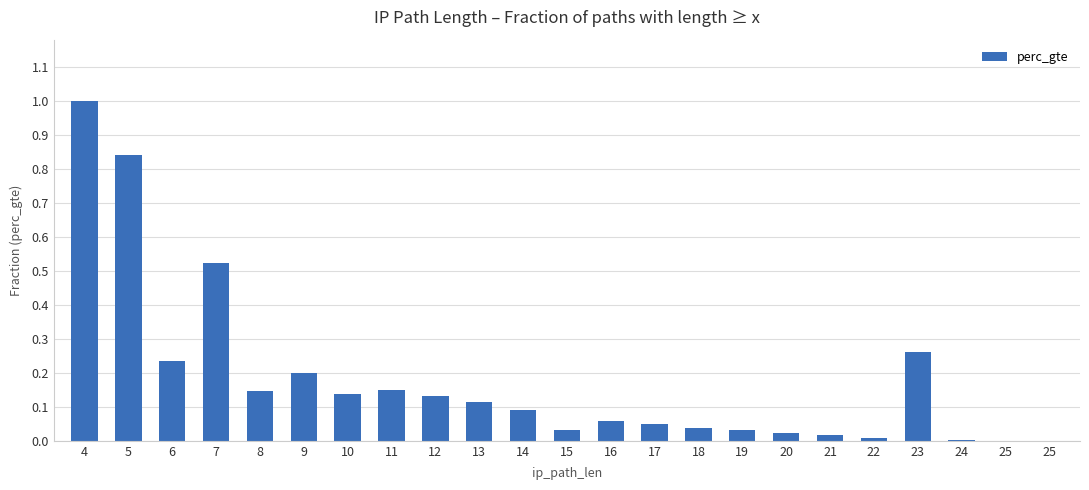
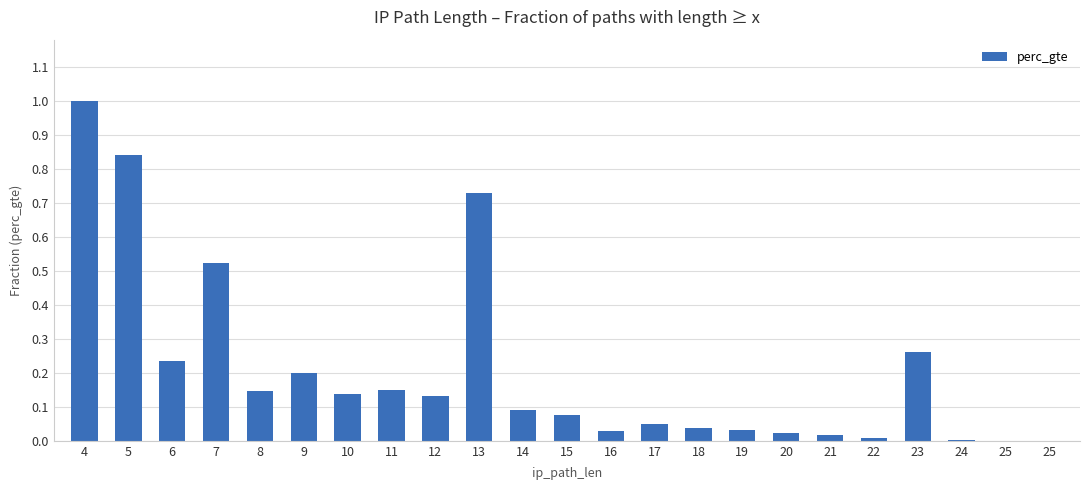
  {
    "4": 1.00,
    "5": 0.84,
    "6": 0.24,
    "7": 0.52,
    "8": 0.15,
    "9": 0.20,
    "10": 0.14,
    "11": 0.15,
    "12": 0.13,
-   "13": 0.11,
+   "13": 0.73,
    "14": 0.09,
-   "15": 0.03,
-   "16": 0.06,
+   "15": 0.08,
+   "16": 0.03,
    "17": 0.05,
    "18": 0.04,
    "19": 0.03,
    "20": 0.02,
    "21": 0.02,
    "22": 0.01,
    "23": 0.26
  }
